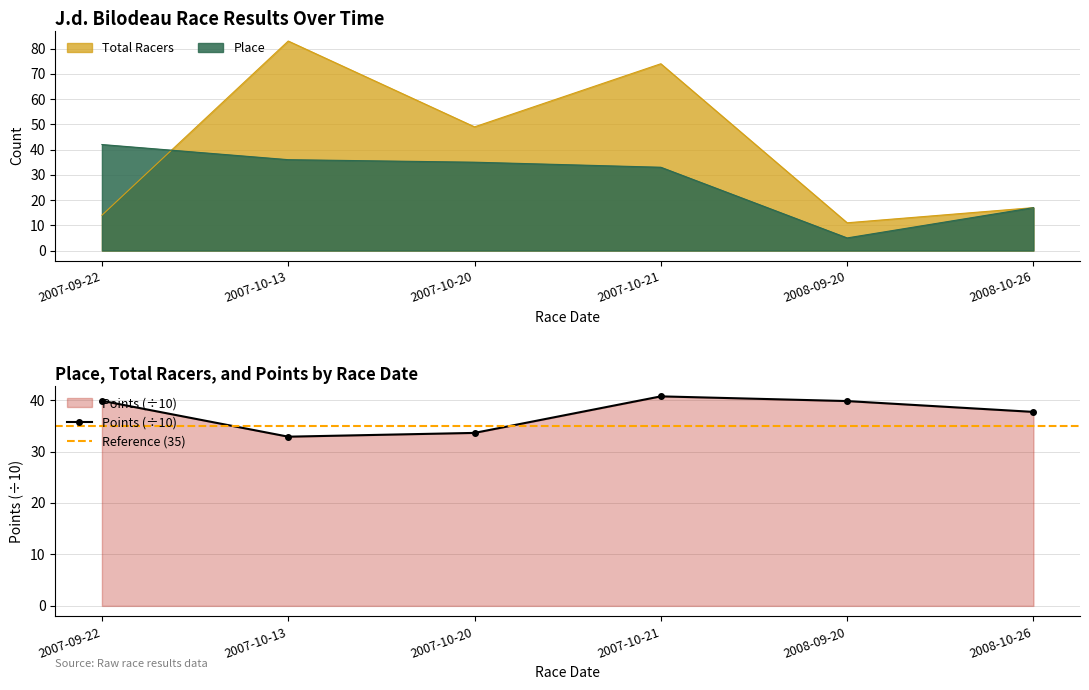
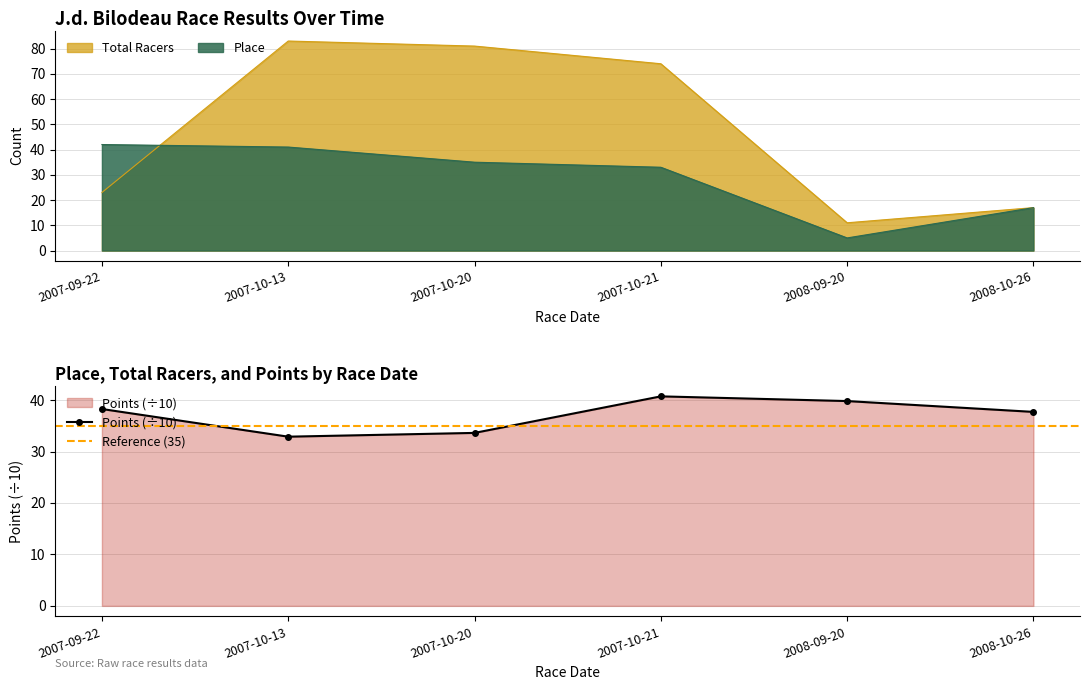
  {
    "J.d. Bilodeau Race Results Over Time": {
      "Total Racers": {
-       "2007-09-22": 14,
+       "2007-09-22": 23,
        "2007-10-13": 83,
-       "2007-10-20": 49,
+       "2007-10-20": 81,
        "2007-10-21": 74,
        "2008-09-20": 11
      },
      "Place": {
        "2007-09-22": 42,
-       "2007-10-13": 36,
+       "2007-10-13": 41,
        "2007-10-20": 35,
        "2007-10-21": 33,
        "2008-09-20": 5
      }
    },
    "Place, Total Racers, and Points by Race Date": {
-     "2007-09-22": 40,
+     "2007-09-22": 38,
      "2007-10-13": 33,
      "2007-10-20": 34,
      "2007-10-21": 41,
      "2008-09-20": 40,
      "2008-10-26": 38
    }
  }
